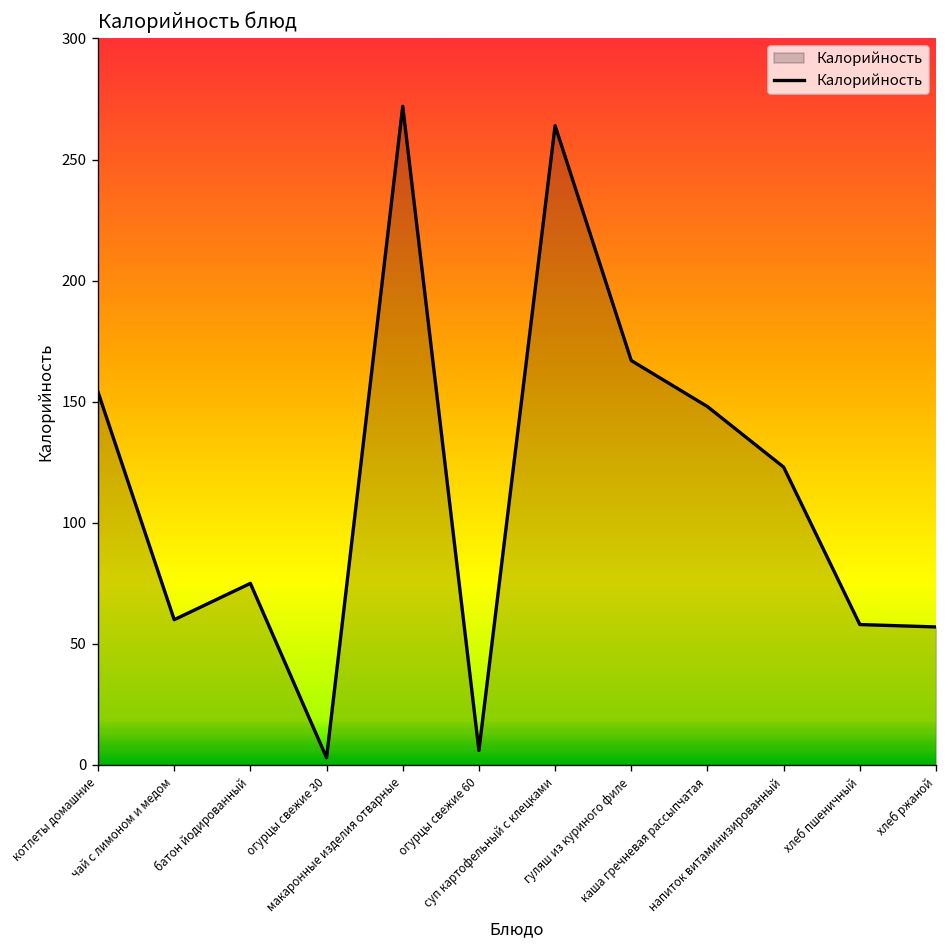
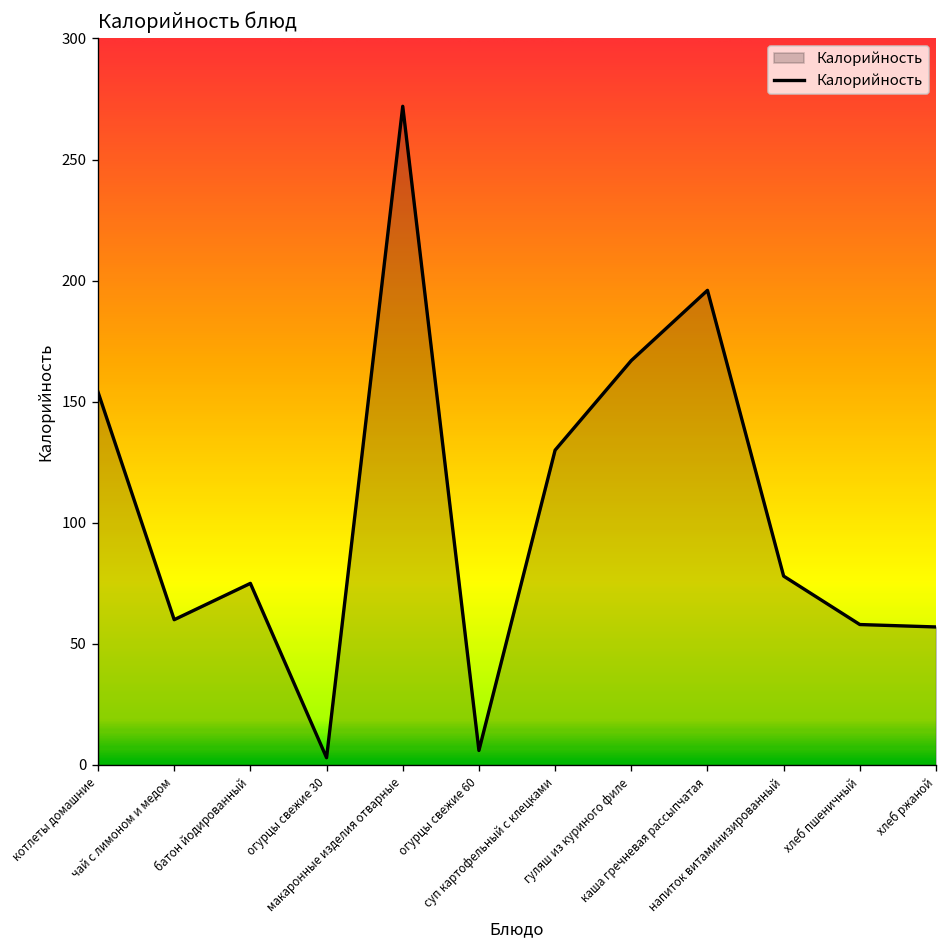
  {
    "котлеты домашние": 154,
    "чай с лимоном и медом": 60,
    "батон йодированный": 75,
    "огурцы свежие 30": 3,
    "макаронные изделия отварные": 272,
    "огурцы свежие 60": 6,
-   "суп картофельный с клецками": 264,
+   "суп картофельный с клецками": 130,
    "гуляш из куриного филе": 167,
-   "каша гречневая рассыпчатая": 148,
-   "напиток витаминизированный": 123,
+   "каша гречневая рассыпчатая": 196,
+   "напиток витаминизированный": 78,
    "хлеб пшеничный": 58,
    "хлеб ржаной": 57
  }
